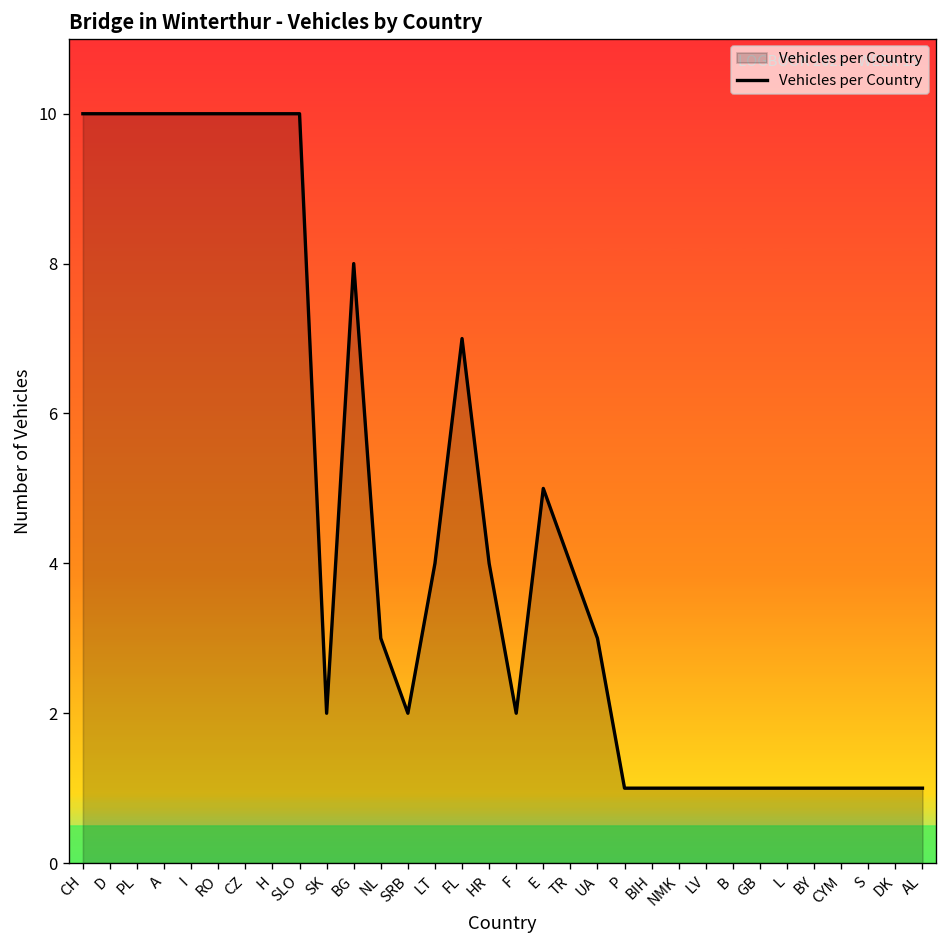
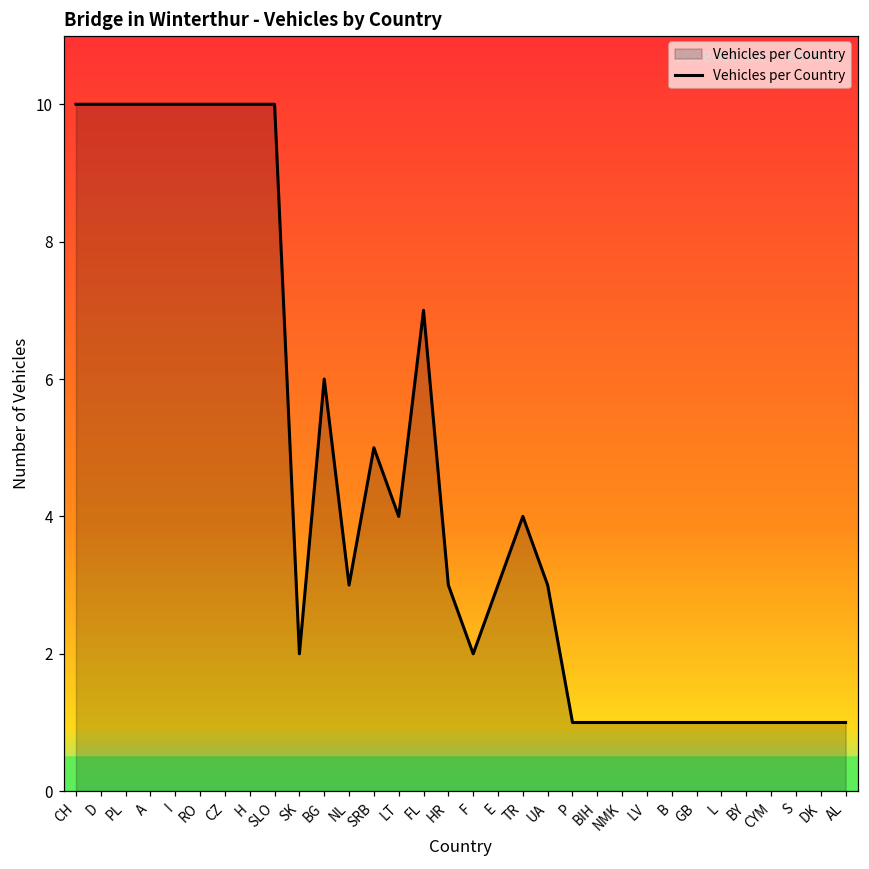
  {
    "CH": 10,
    "D": 10,
    "PL": 10,
    "A": 10,
    "I": 10,
    "RO": 10,
    "CZ": 10,
    "H": 10,
    "SLO": 10,
    "SK": 2,
-   "BG": 8,
+   "BG": 6,
    "NL": 3,
-   "SRB": 2,
+   "SRB": 5,
    "LT": 4,
    "FL": 7,
-   "HR": 4,
+   "HR": 3,
    "F": 2,
-   "E": 5,
+   "E": 3,
    "TR": 4,
    "UA": 3,
    "P": 1,
    "BIH": 1,
    "NMK": 1,
    "LV": 1,
    "B": 1,
    "GB": 1,
    "L": 1,
    "BY": 1,
    "CYM": 1,
    "S": 1,
    "DK": 1,
    "AL": 1
  }
